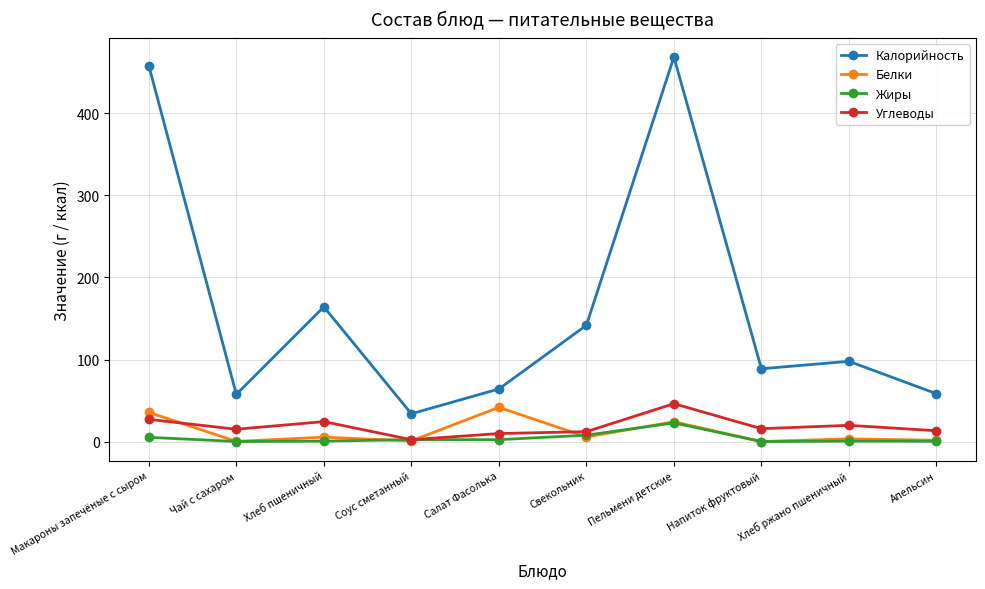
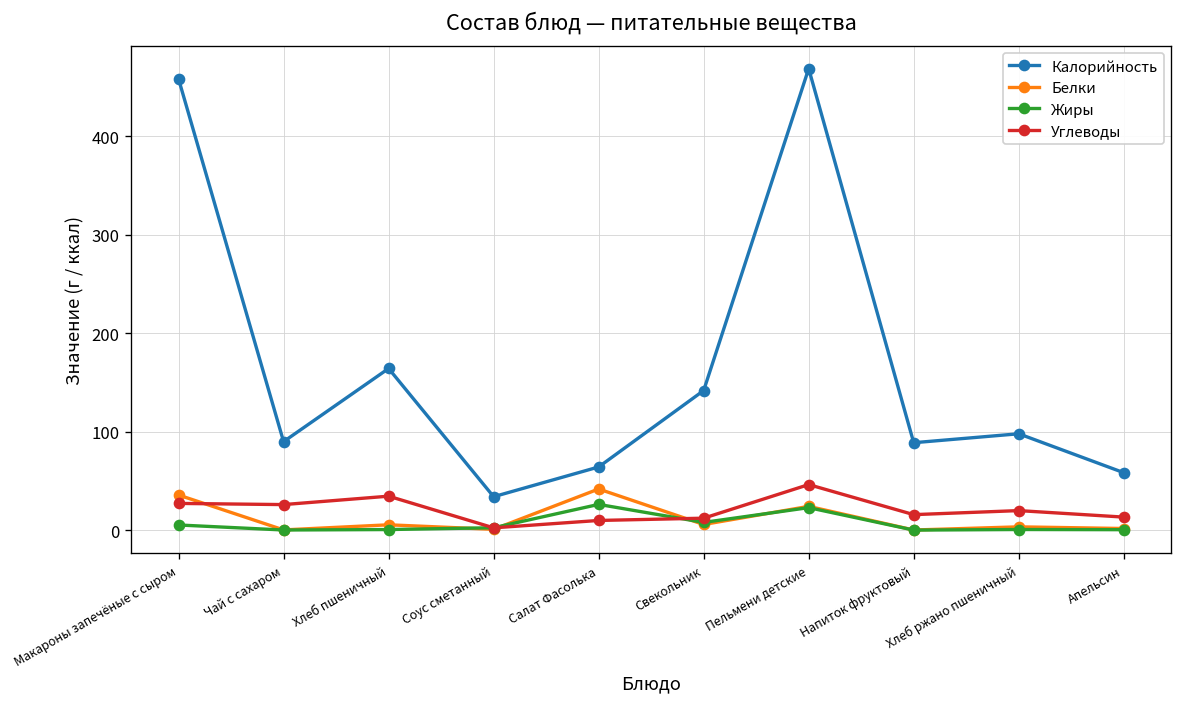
  {
    "Калорийность": {
      "Макароны запечёные с сыром": 460,
-     "Чай с сахаром": 60,
+     "Чай с сахаром": 90,
      "Хлеб пшеничный": 160,
      "Соус сметанный": 30,
      "Салат Фасолька": 60,
      "Свекольник": 140,
      "Пельмени детские": 470,
      "Напиток фруктовый": 90,
      "Хлеб ржано пшеничный": 100,
      "Апельсин": 60
    },
    "Белки": {
      "Макароны запечёные с сыром": 40,
      "Хлеб пшеничный": 10,
      "Салат Фасолька": 40
    },
    "Жиры": {
      "Макароны запечёные с сыром": 10,
      "Хлеб пшеничный": 0,
-     "Салат Фасолька": 0
+     "Салат Фасолька": 30
    },
    "Углеводы": {
      "Макароны запечёные с сыром": 30,
-     "Чай с сахаром": 20,
-     "Хлеб пшеничный": 20,
+     "Чай с сахаром": 30,
+     "Хлеб пшеничный": 30,
      "Салат Фасолька": 10,
      "Свекольник": 10,
      "Пельмени детские": 50,
      "Напиток фруктовый": 20,
      "Хлеб ржано пшеничный": 20,
      "Апельсин": 10
    }
  }
